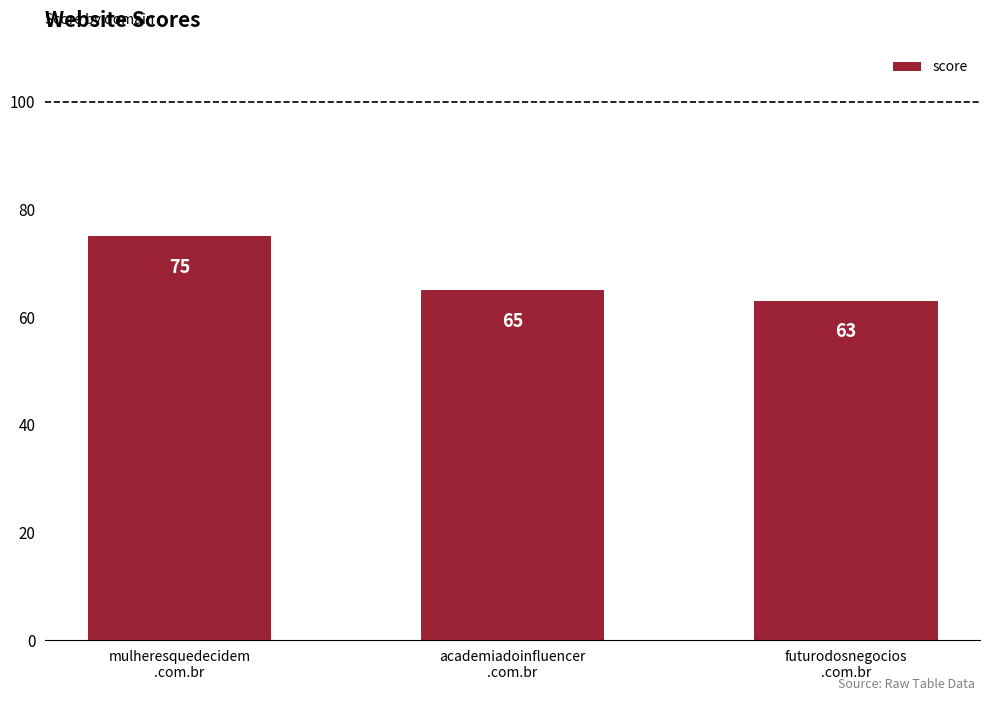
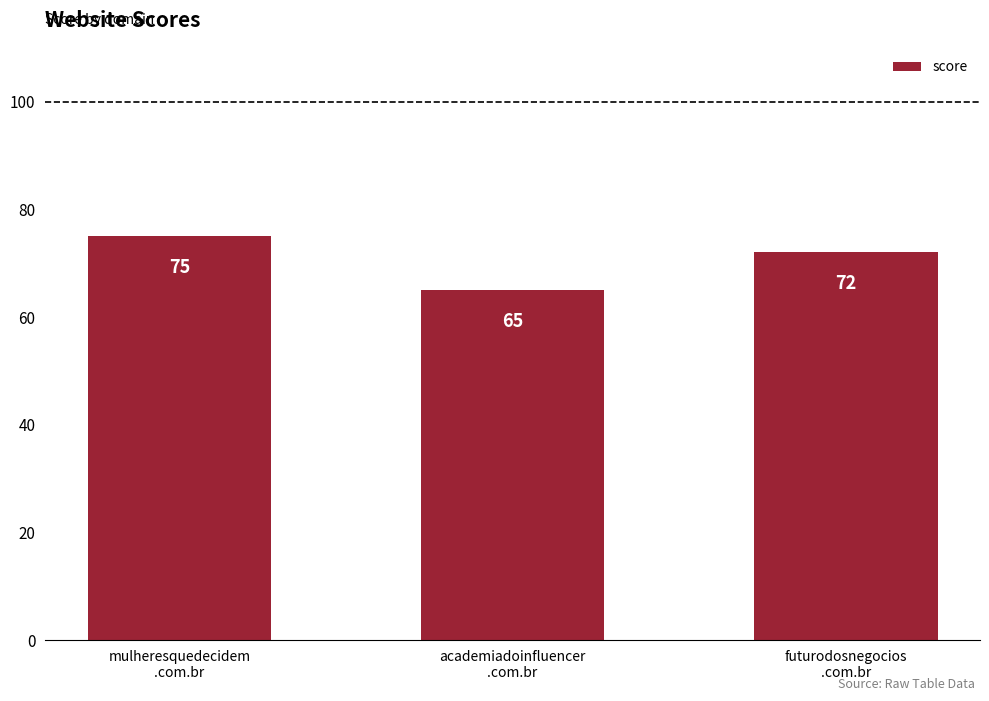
  {
    "mulheresquedecidem .com.br": 75,
    "academiadoinfluencer .com.br": 65,
-   "futurodosnegocios .com.br": 63
+   "futurodosnegocios .com.br": 72
  }
